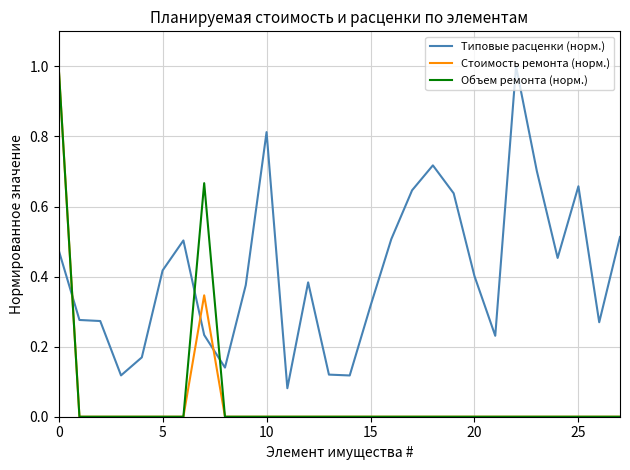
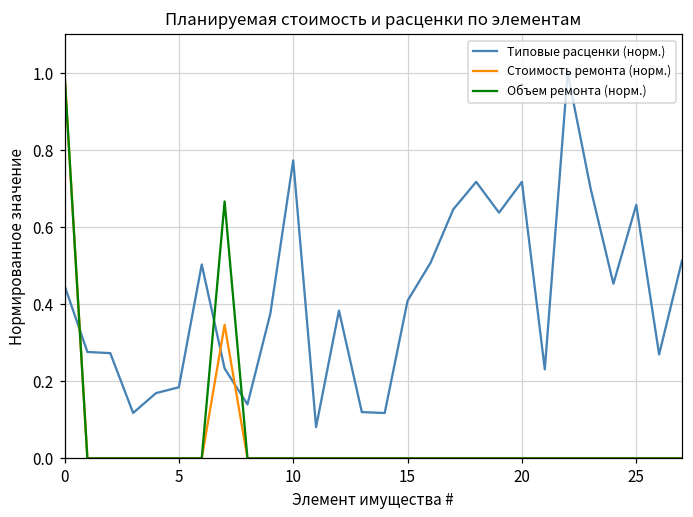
  {
    "Типовые расценки (норм.)": {
-     "0": 0.48,
-     "5": 0.42,
-     "10": 0.81,
-     "15": 0.32,
-     "20": 0.40,
+     "0": 0.45,
+     "5": 0.18,
+     "10": 0.77,
+     "15": 0.41,
+     "20": 0.72,
      "25": 0.66
    }
  }
